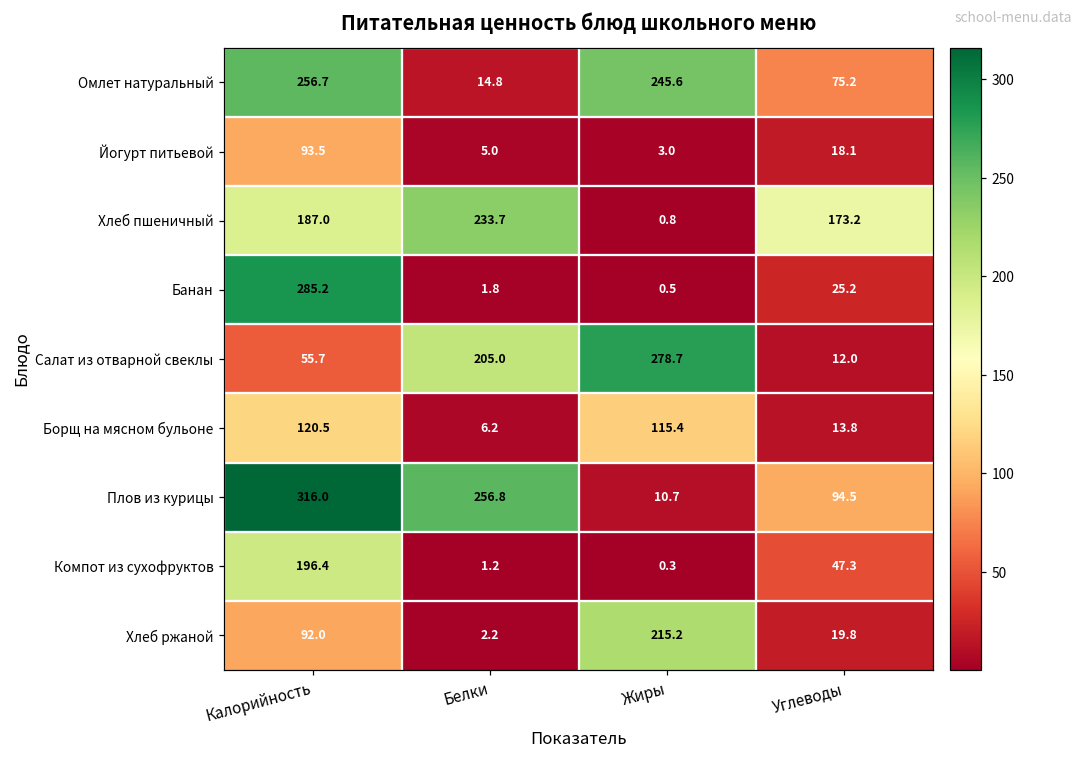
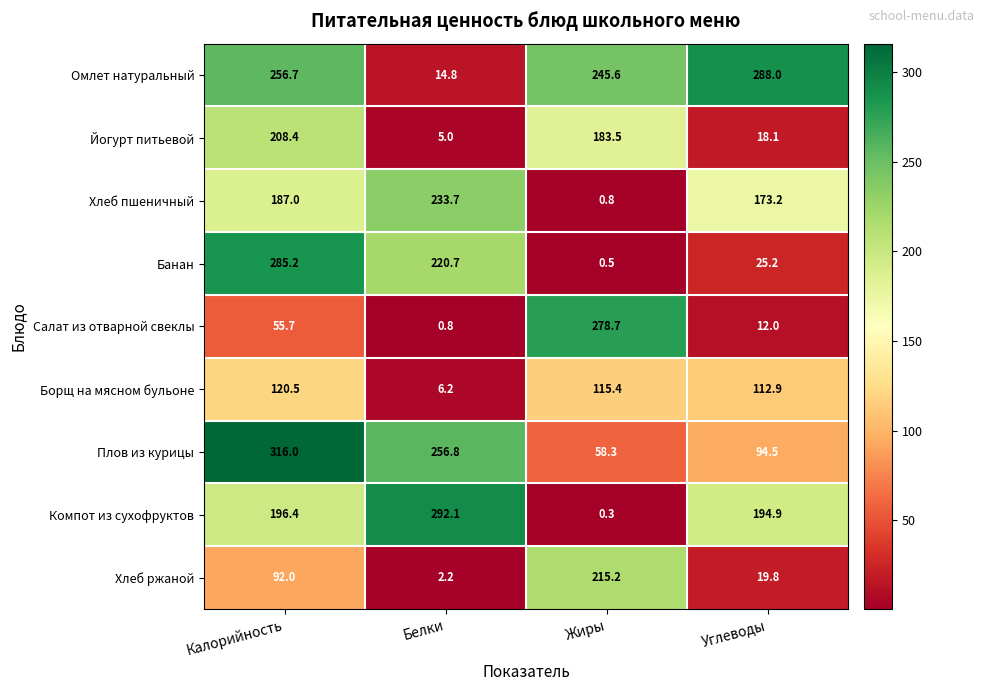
  {
    "Омлет натуральный": {
      "Калорийность": 256.7,
      "Белки": 14.8,
      "Жиры": 245.6,
-     "Углеводы": 75.2
+     "Углеводы": 288.0
    },
    "Йогурт питьевой": {
-     "Калорийность": 93.5,
+     "Калорийность": 208.4,
      "Белки": 5.0,
-     "Жиры": 3.0,
+     "Жиры": 183.5,
      "Углеводы": 18.1
    },
    "Хлеб пшеничный": {
      "Калорийность": 187.0,
      "Белки": 233.7,
      "Жиры": 0.8,
      "Углеводы": 173.2
    },
    "Банан": {
      "Калорийность": 285.2,
-     "Белки": 1.8,
+     "Белки": 220.7,
      "Жиры": 0.5,
      "Углеводы": 25.2
    },
    "Салат из отварной свеклы": {
      "Калорийность": 55.7,
-     "Белки": 205.0,
+     "Белки": 0.8,
      "Жиры": 278.7,
      "Углеводы": 12.0
    },
    "Борщ на мясном бульоне": {
      "Калорийность": 120.5,
      "Белки": 6.2,
      "Жиры": 115.4,
-     "Углеводы": 13.8
+     "Углеводы": 112.9
    },
    "Плов из курицы": {
      "Калорийность": 316.0,
      "Белки": 256.8,
-     "Жиры": 10.7,
+     "Жиры": 58.3,
      "Углеводы": 94.5
    },
    "Компот из сухофруктов": {
      "Калорийность": 196.4,
-     "Белки": 1.2,
+     "Белки": 292.1,
      "Жиры": 0.3,
-     "Углеводы": 47.3
+     "Углеводы": 194.9
    },
    "Хлеб ржаной": {
      "Калорийность": 92.0,
      "Белки": 2.2,
      "Жиры": 215.2,
      "Углеводы": 19.8
    }
  }
